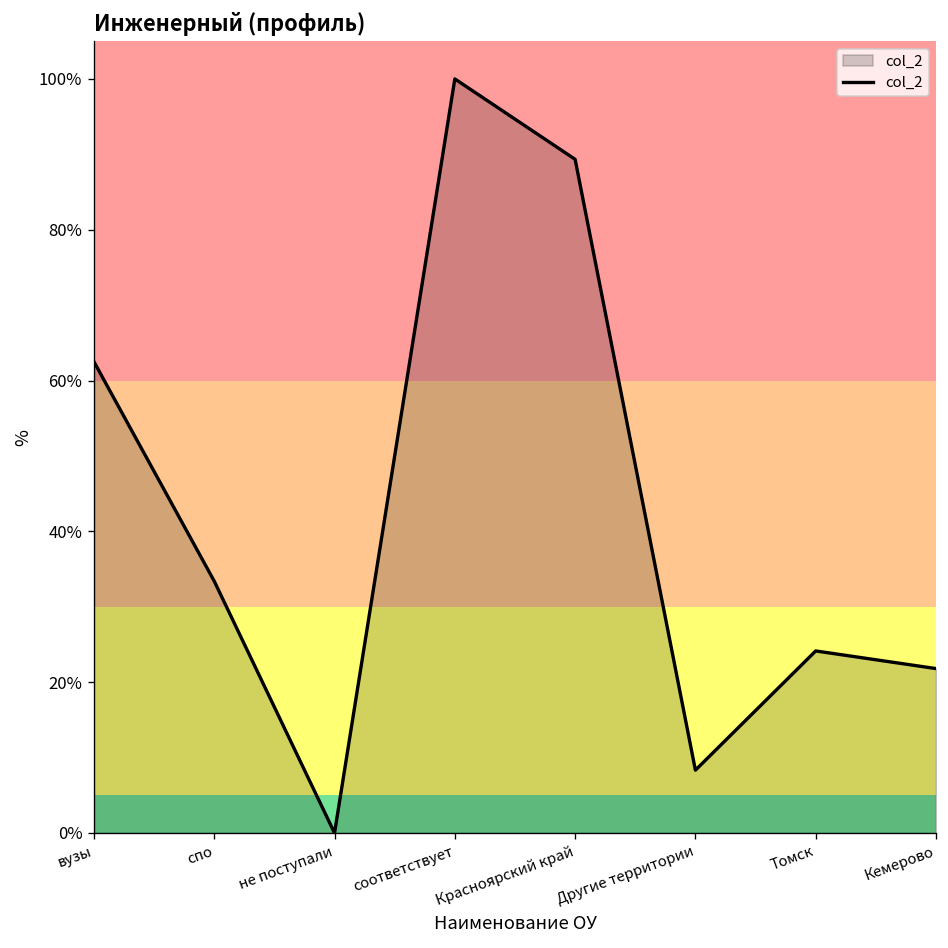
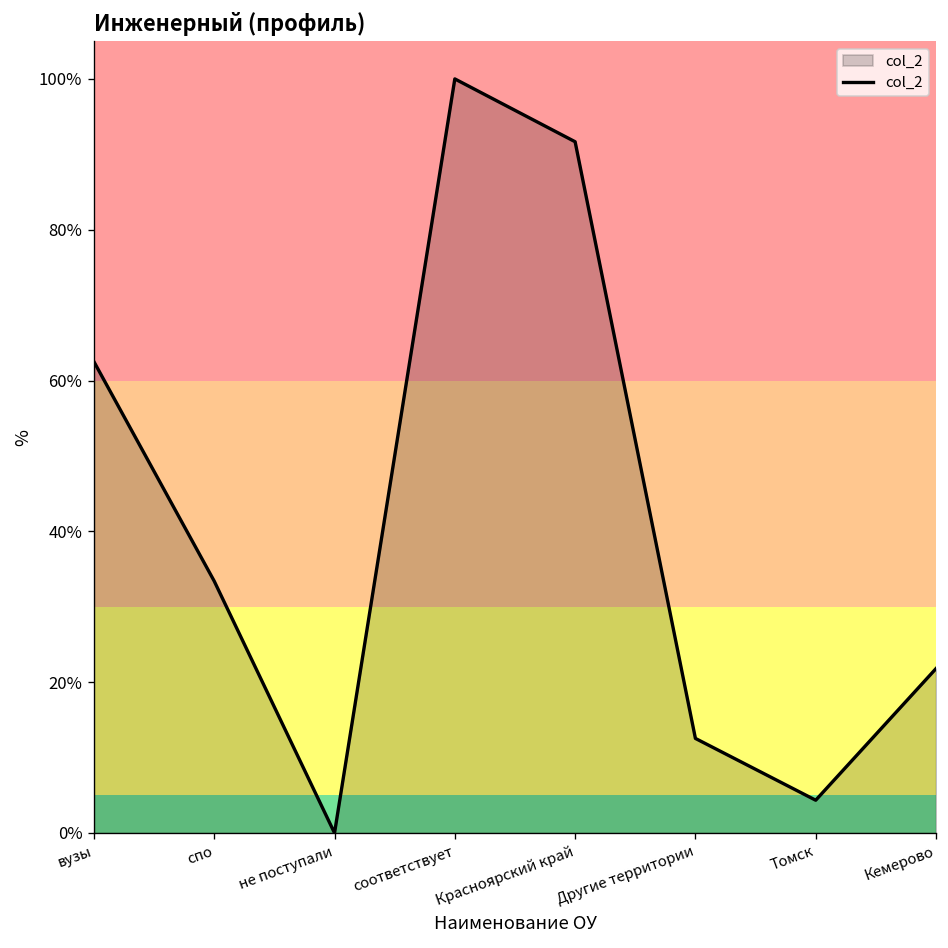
  {
    "вузы": "63%",
    "спо": "33%",
    "не поступали": "0%",
    "соответствует": "100%",
-   "Красноярский край": "89%",
-   "Другие территории": "8%",
-   "Томск": "24%",
+   "Красноярский край": "92%",
+   "Другие территории": "13%",
+   "Томск": "4%",
    "Кемерово": "22%"
  }
